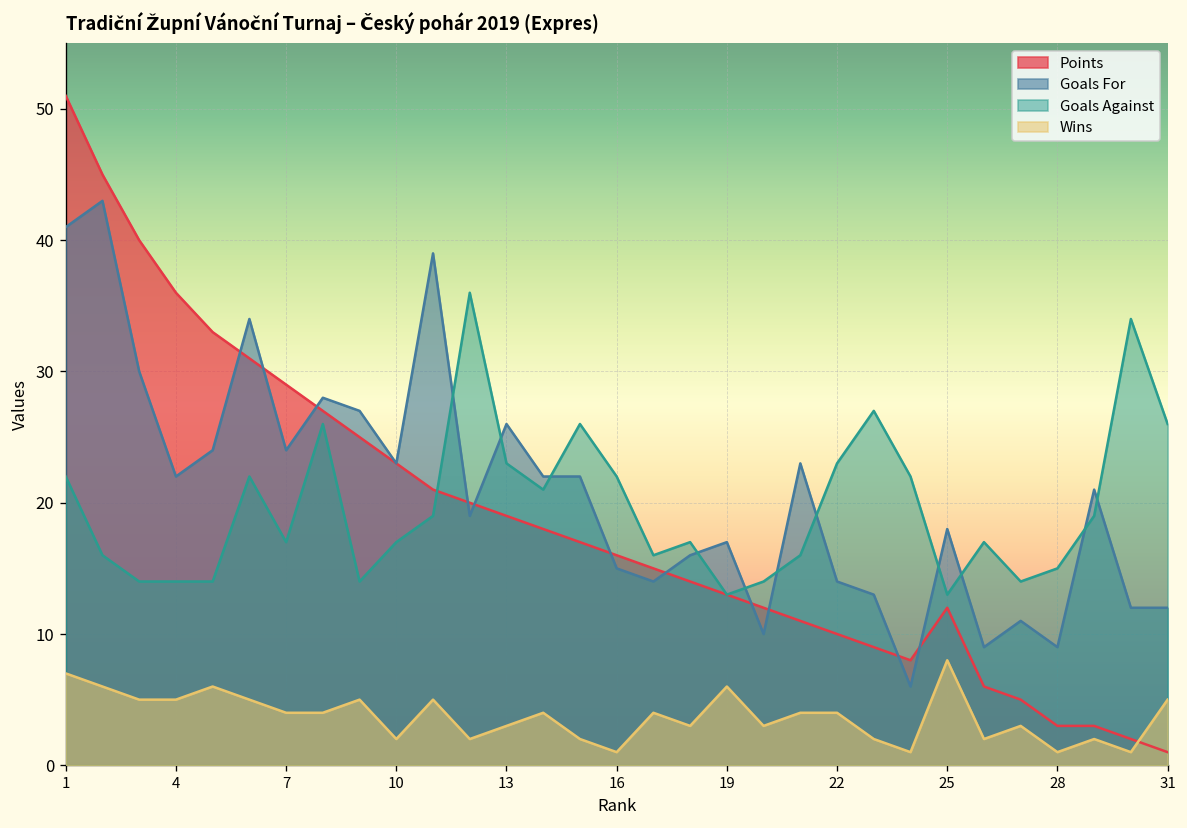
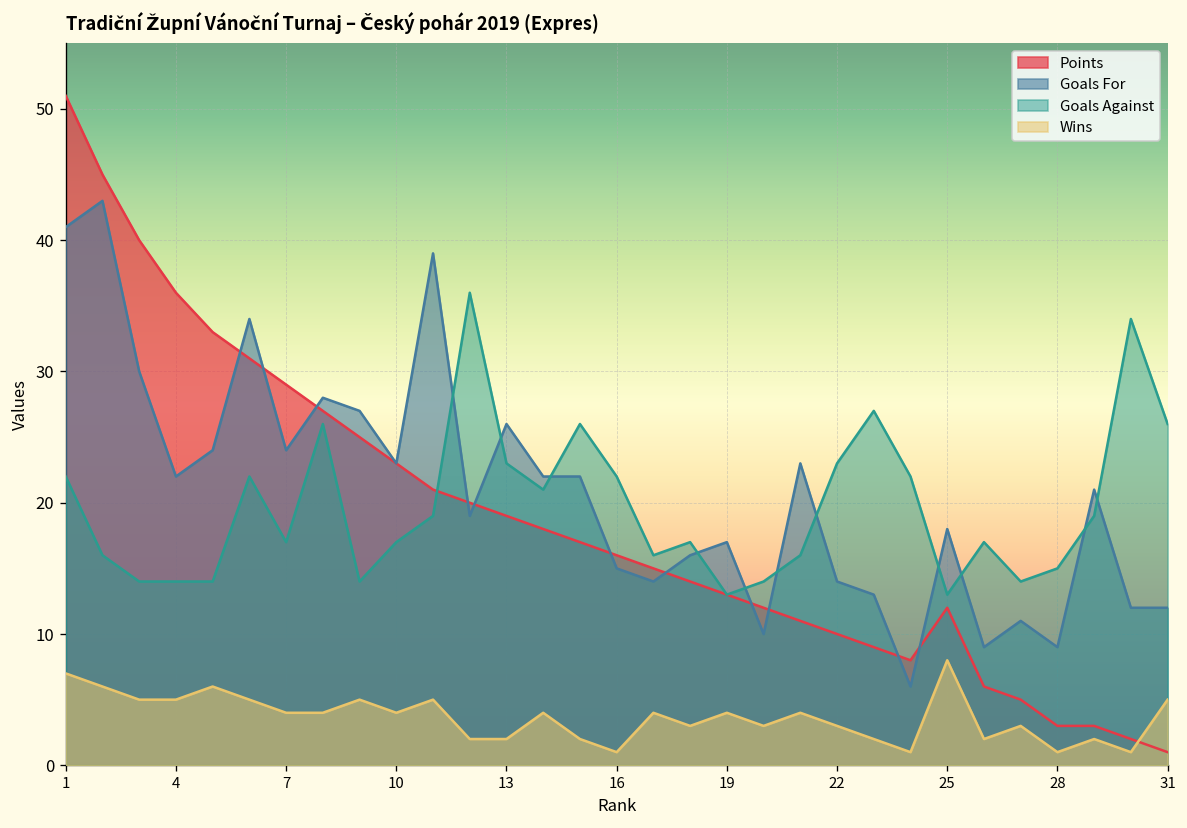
  {
    "Points": {
      "1": 51,
      "4": 36,
      "7": 29,
      "13": 19,
      "16": 16,
      "22": 10,
      "25": 12,
      "28": 3,
      "31": 1
    },
    "Wins": {
      "1": 7,
      "4": 5,
      "7": 4,
-     "10": 2,
-     "13": 3,
+     "10": 4,
+     "13": 2,
      "16": 1,
-     "19": 6,
-     "22": 4,
+     "19": 4,
+     "22": 3,
      "25": 8,
      "28": 1,
      "31": 5
    }
  }
